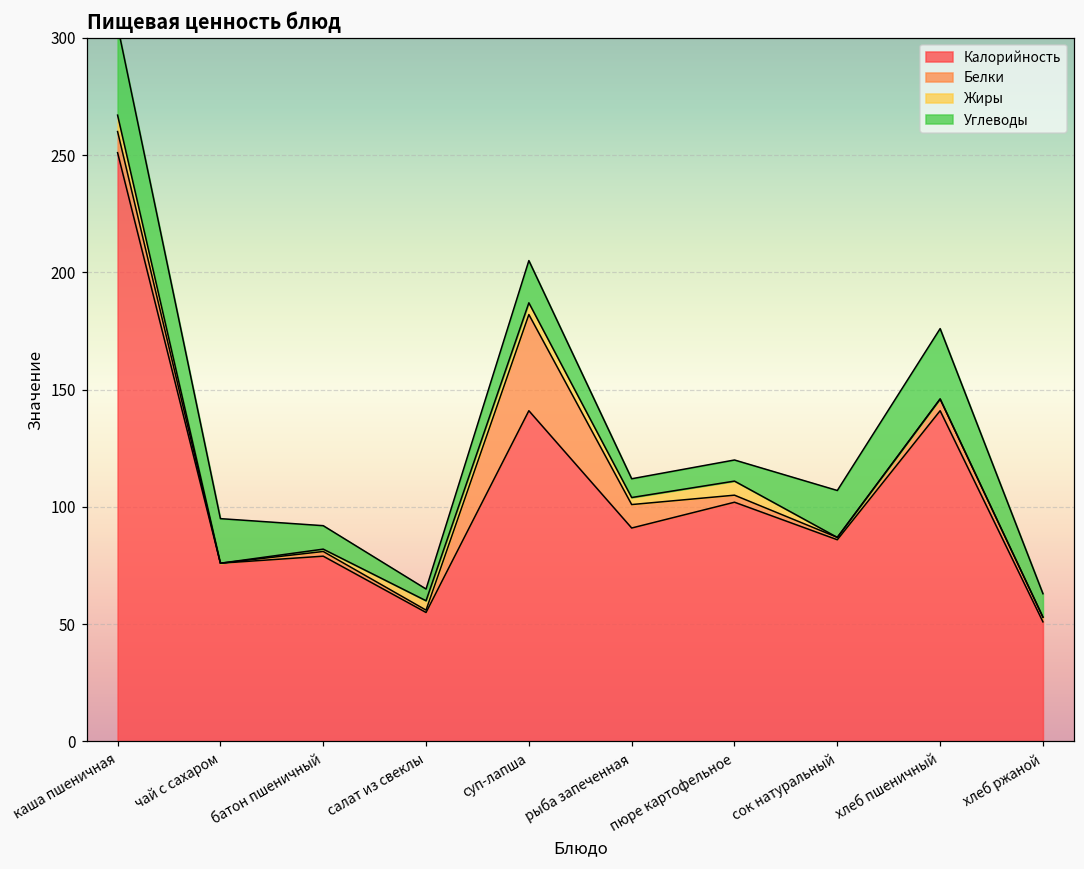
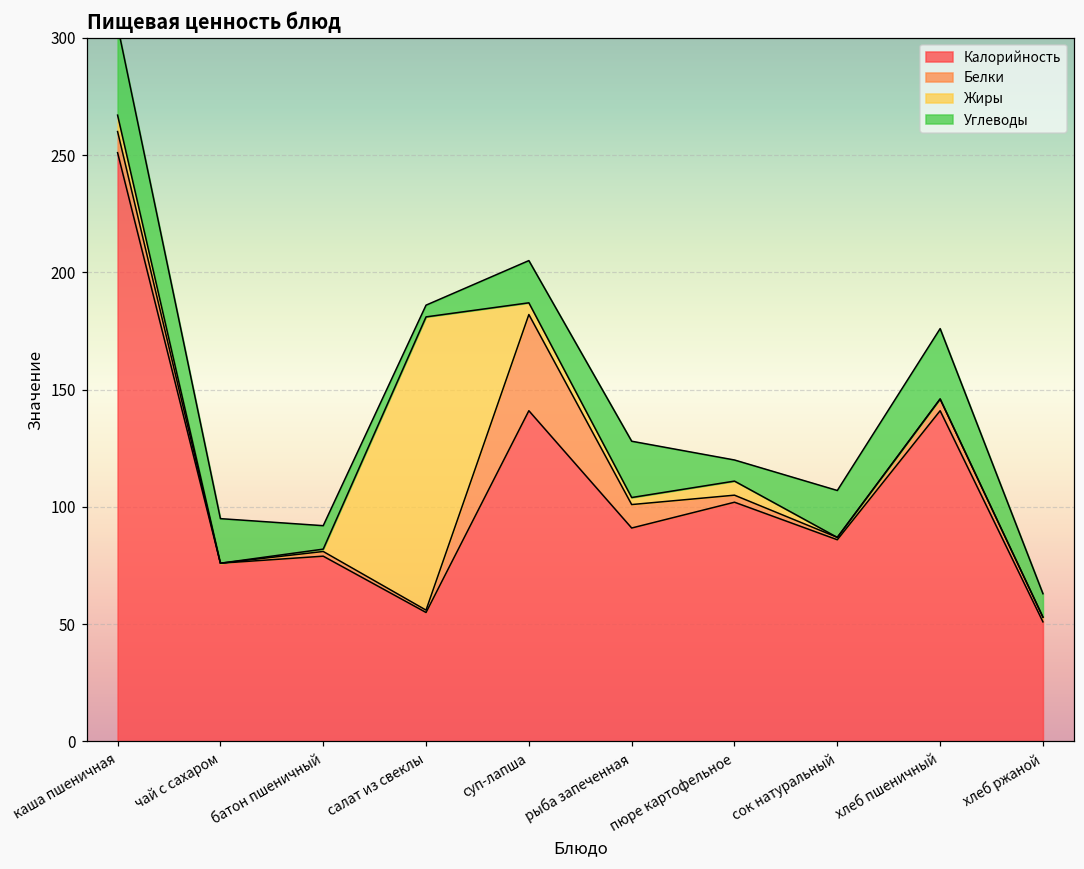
  {
    "Калорийность": {
      "каша пшеничная": 251,
      "батон пшеничный": 79,
      "суп-лапша": 141,
      "рыба запеченная": 91,
      "пюре картофельное": 102,
      "хлеб пшеничный": 141,
      "хлеб ржаной": 51
    },
    "Белки": {
      "каша пшеничная": 9,
      "суп-лапша": 41,
      "рыба запеченная": 10,
      "пюре картофельное": 3
    },
    "Жиры": {
      "каша пшеничная": 7,
-     "салат из свеклы": 4,
+     "салат из свеклы": 125,
      "суп-лапша": 5,
      "рыба запеченная": 3,
      "пюре картофельное": 6
    },
    "Углеводы": {
      "чай с сахаром": 19,
      "батон пшеничный": 10,
      "салат из свеклы": 5,
      "суп-лапша": 18,
-     "рыба запеченная": 8,
+     "рыба запеченная": 24,
      "пюре картофельное": 9,
      "сок натуральный": 20,
      "хлеб пшеничный": 30,
      "хлеб ржаной": 10
    }
  }
